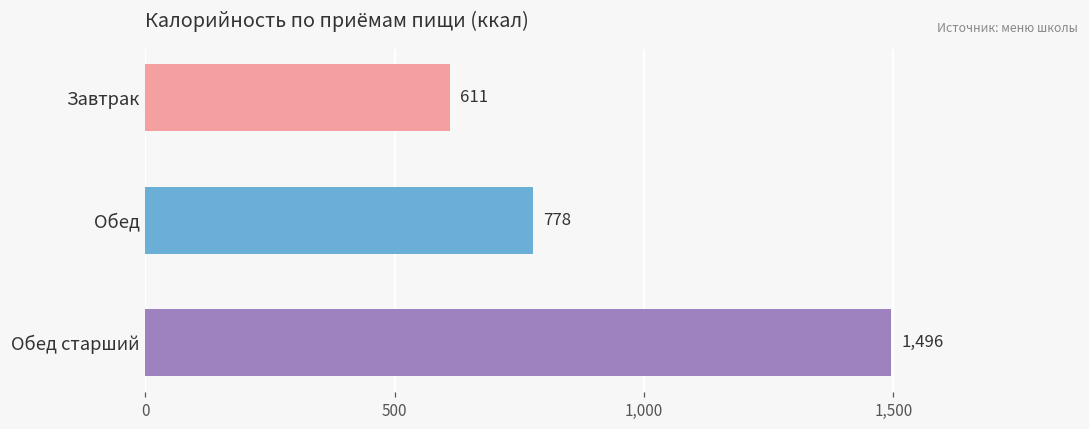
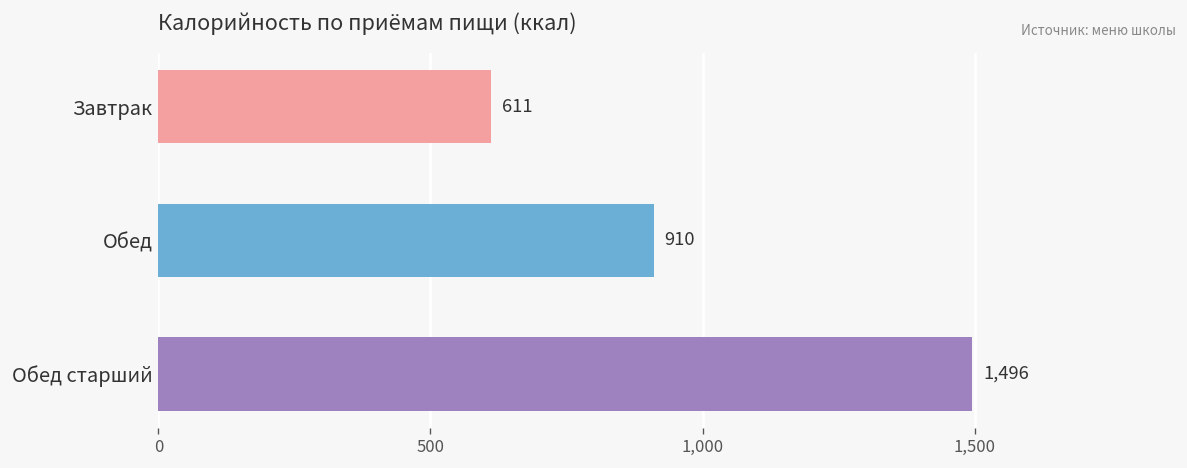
  {
    "Завтрак": "611",
-   "Обед": "778",
+   "Обед": "910",
    "Обед старший": "1,496"
  }
